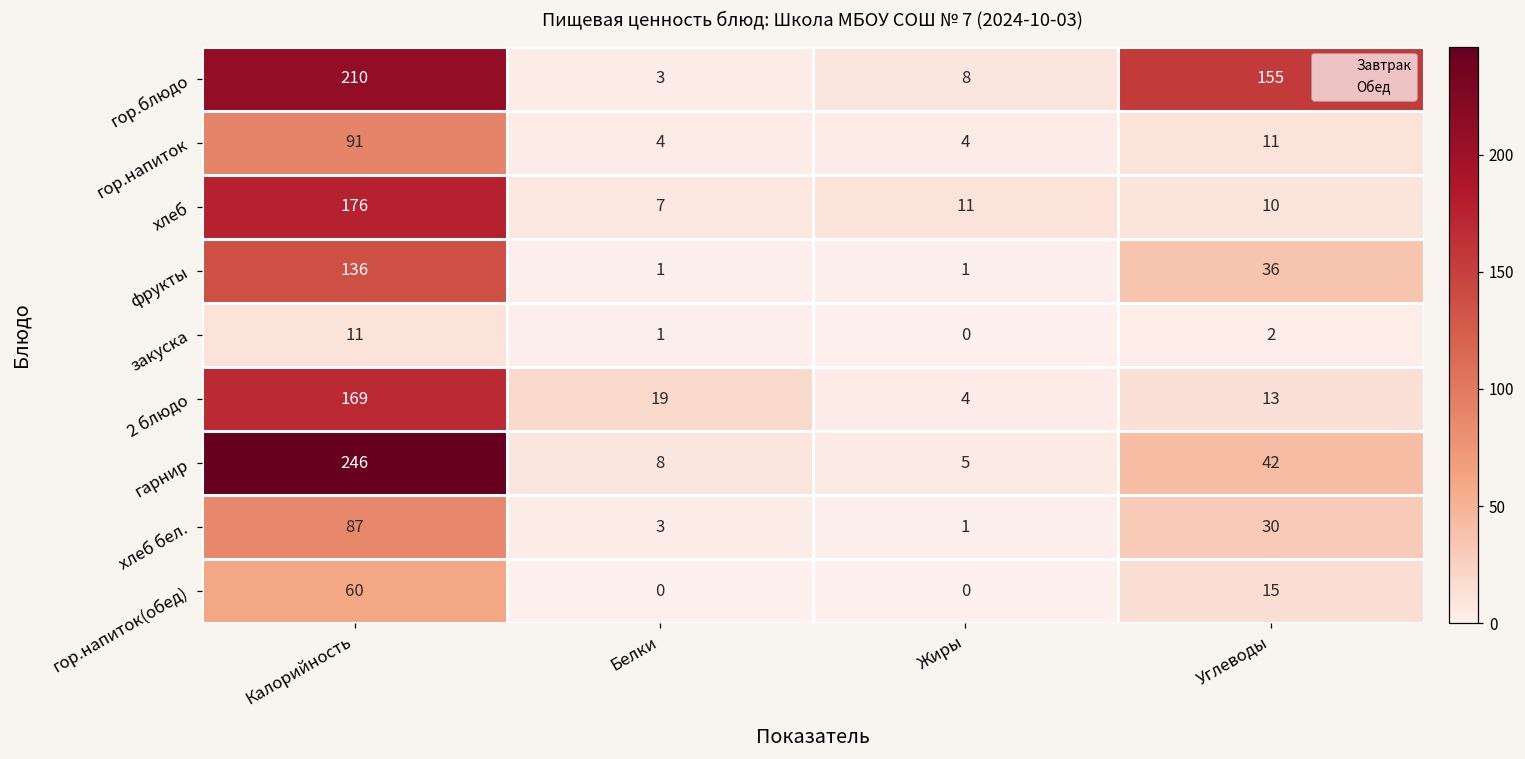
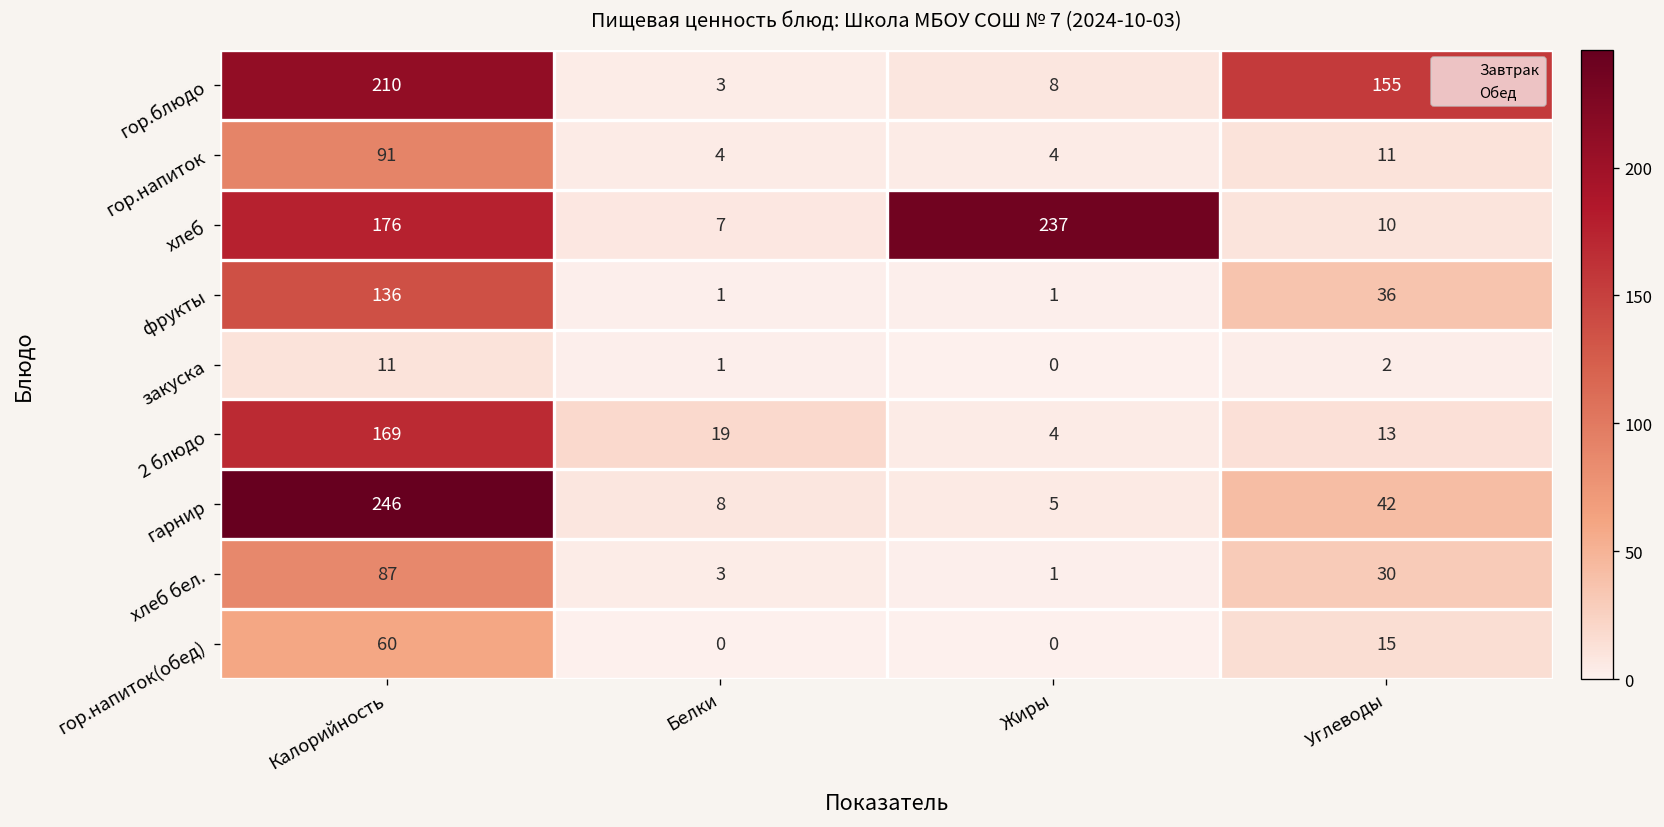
  {
    "гор.блюдо": {
      "Калорийность": 210,
      "Белки": 3,
      "Жиры": 8,
      "Углеводы": 155
    },
    "гор.напиток": {
      "Калорийность": 91,
      "Белки": 4,
      "Жиры": 4,
      "Углеводы": 11
    },
    "хлеб": {
      "Калорийность": 176,
      "Белки": 7,
-     "Жиры": 11,
+     "Жиры": 237,
      "Углеводы": 10
    },
    "фрукты": {
      "Калорийность": 136,
      "Белки": 1,
      "Жиры": 1,
      "Углеводы": 36
    },
    "закуска": {
      "Калорийность": 11,
      "Белки": 1,
      "Жиры": 0,
      "Углеводы": 2
    },
    "2 блюдо": {
      "Калорийность": 169,
      "Белки": 19,
      "Жиры": 4,
      "Углеводы": 13
    },
    "гарнир": {
      "Калорийность": 246,
      "Белки": 8,
      "Жиры": 5,
      "Углеводы": 42
    },
    "хлеб бел.": {
      "Калорийность": 87,
      "Белки": 3,
      "Жиры": 1,
      "Углеводы": 30
    },
    "гор.напиток(обед)": {
      "Калорийность": 60,
      "Белки": 0,
      "Жиры": 0,
      "Углеводы": 15
    }
  }
